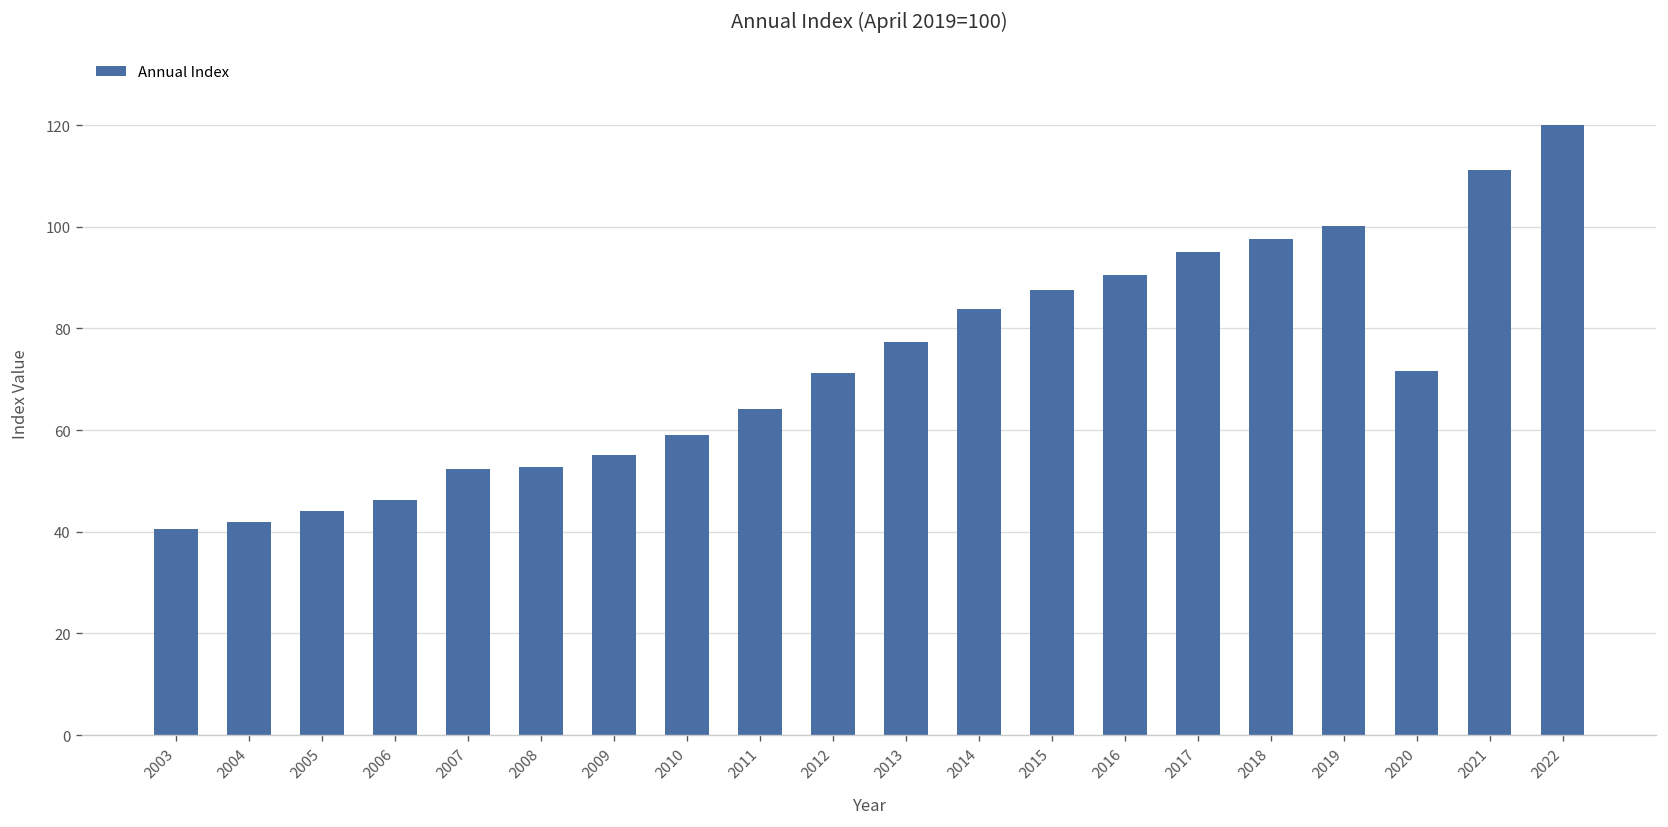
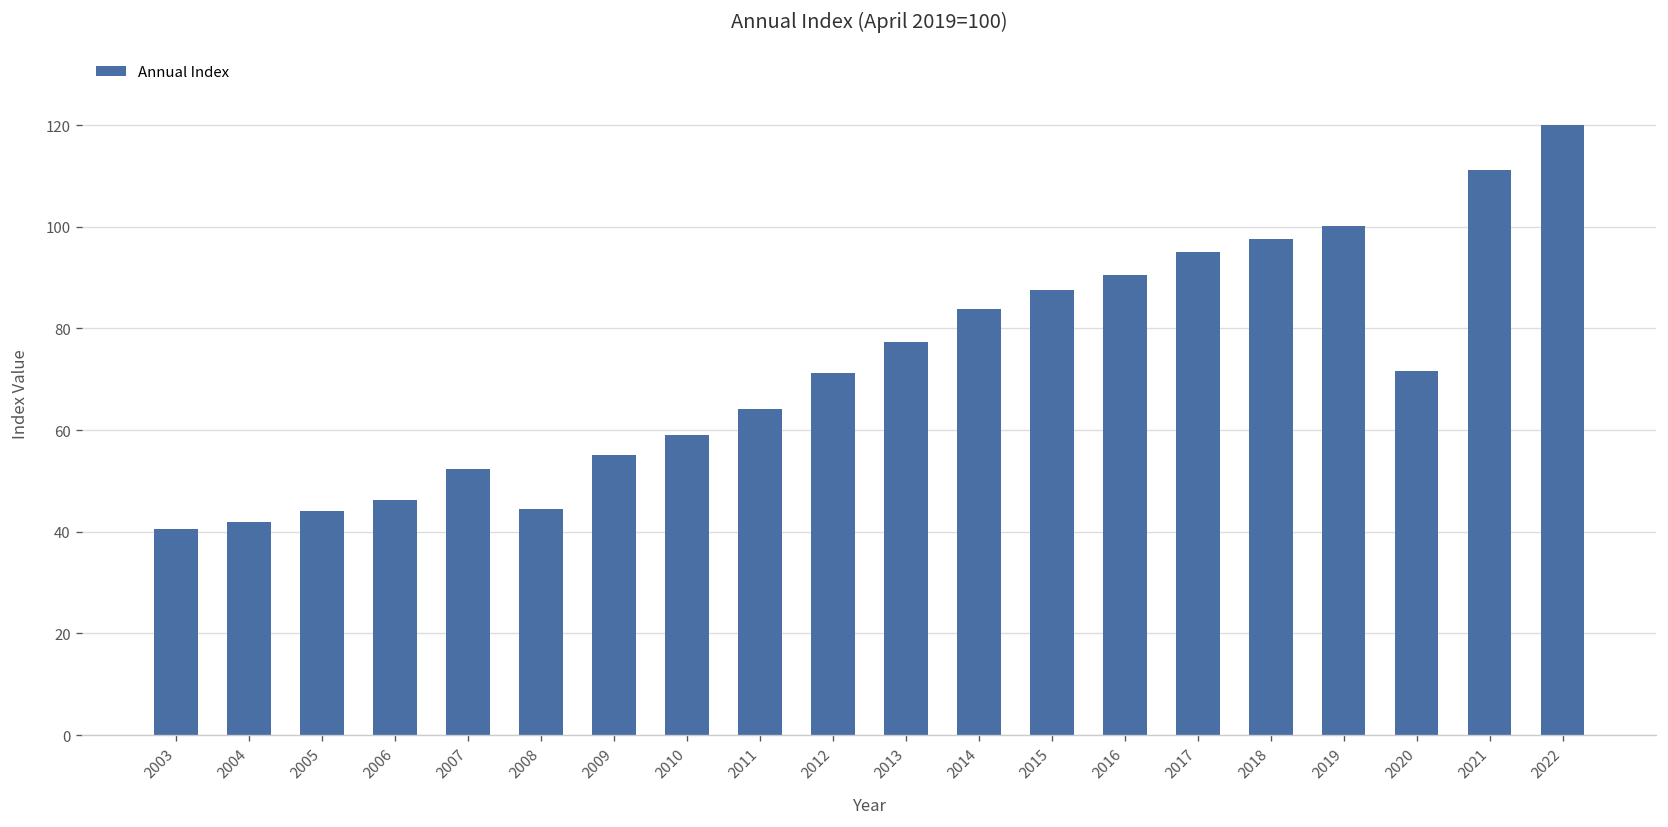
  {
    "2003": 41,
    "2004": 42,
    "2005": 44,
    "2006": 46,
    "2007": 52,
-   "2008": 53,
+   "2008": 44,
    "2009": 55,
    "2010": 59,
    "2011": 64,
    "2012": 71,
    "2013": 77,
    "2014": 84,
    "2015": 88,
    "2016": 90,
    "2017": 95,
    "2018": 98,
    "2019": 100,
    "2020": 72,
    "2021": 111,
    "2022": 120
  }
